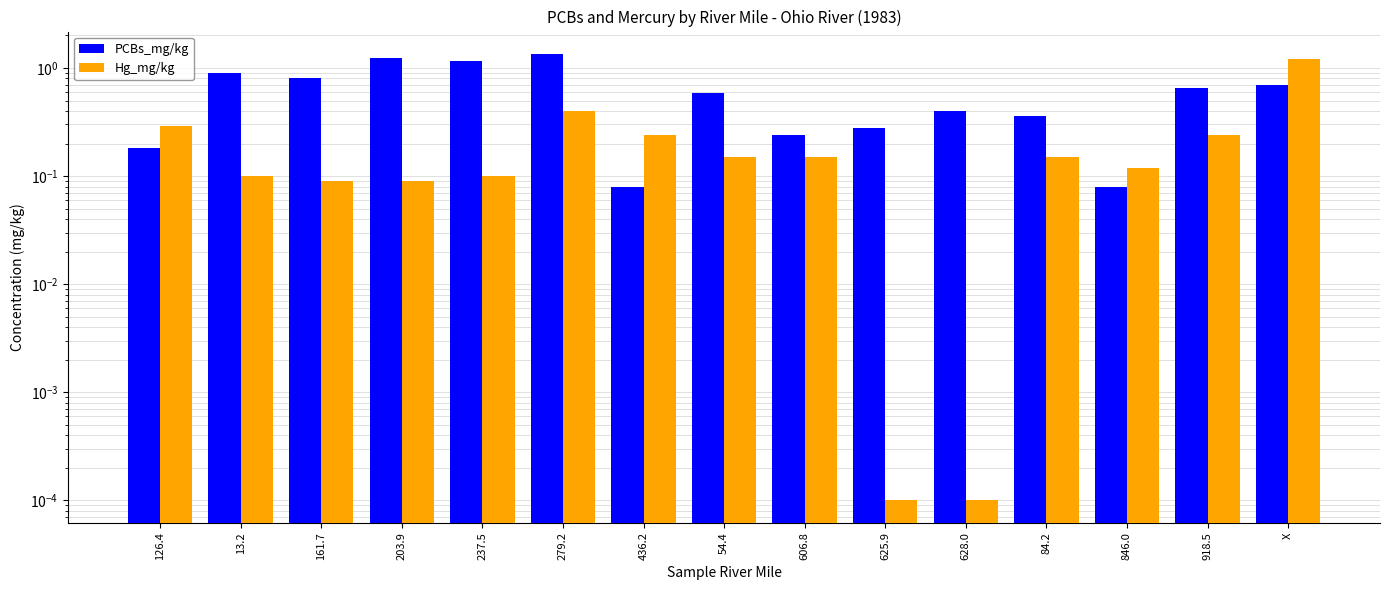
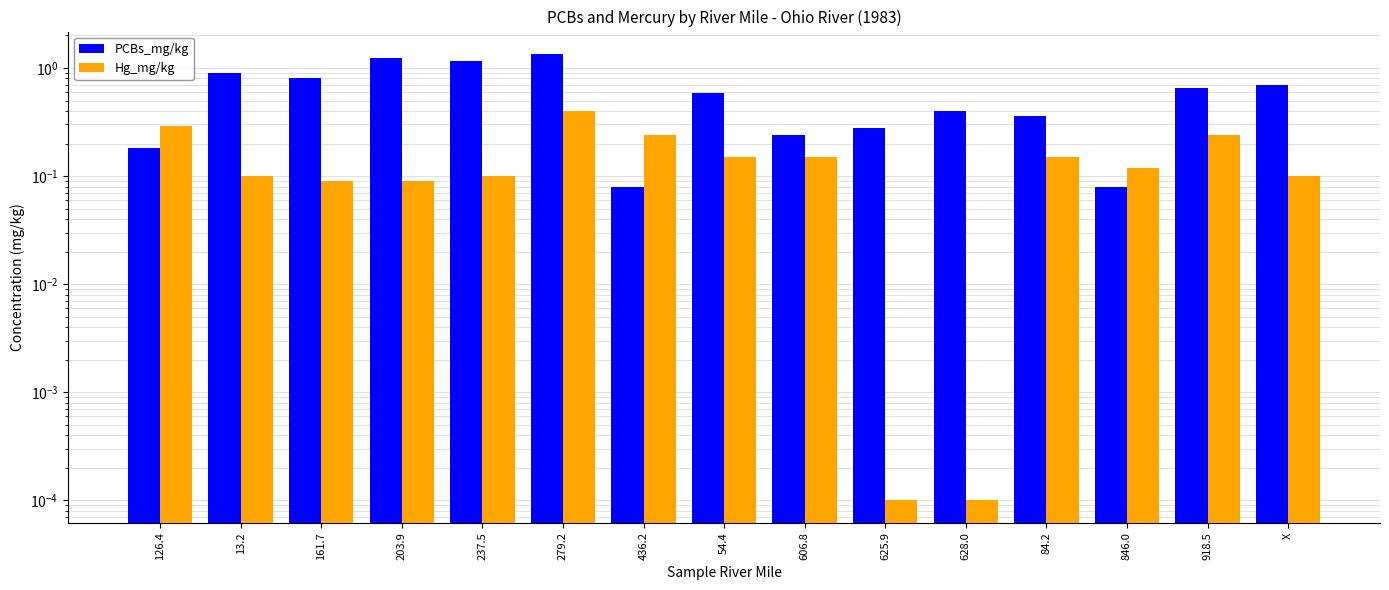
  {
    "PCBs_mg/kg": {
      "126.4": 0.18,
      "13.2": 0.9,
      "161.7": 0.8,
      "203.9": 1.2,
      "237.5": 1.2,
      "279.2": 1.4,
      "436.2": 0.08,
      "54.4": 0.6,
      "606.8": 0.24,
      "625.9": 0.28,
      "628.0": 0.4,
      "84.2": 0.36,
      "846.0": 0.08,
      "918.5": 0.7,
      "X": 0.7
    },
    "Hg_mg/kg": {
      "126.4": 0.3,
      "13.2": 0.1,
      "161.7": 0.09,
      "203.9": 0.09,
      "237.5": 0.1,
      "279.2": 0.4,
      "436.2": 0.24,
      "54.4": 0.15,
      "606.8": 0.15,
      "625.9": 0.00010,
      "628.0": 0.00010,
      "84.2": 0.15,
      "846.0": 0.12,
      "918.5": 0.24,
-     "X": 1.2
+     "X": 0.1
    }
  }
